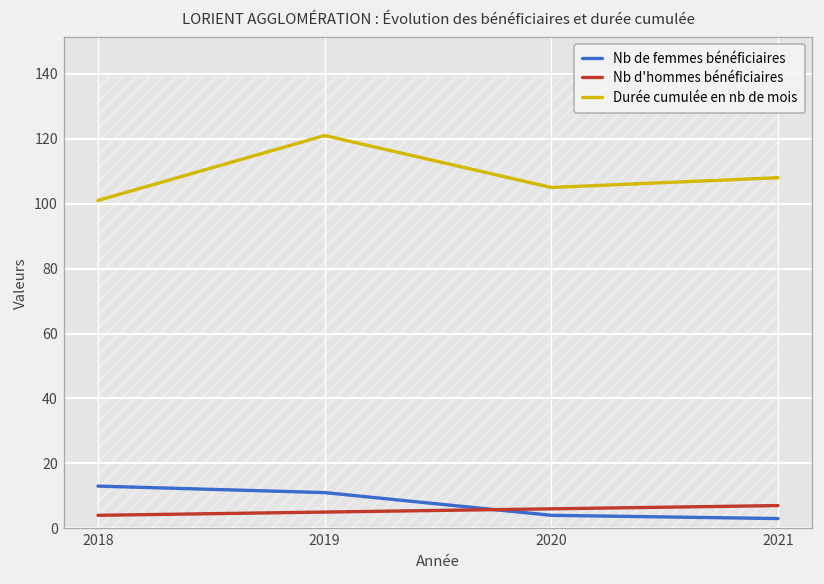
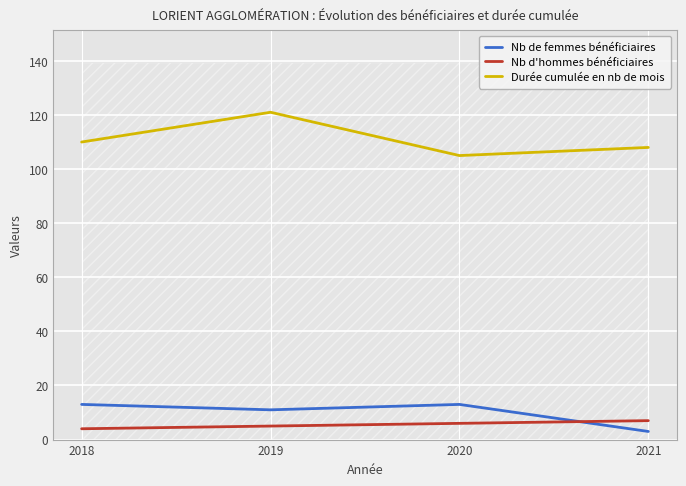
  {
    "Nb de femmes bénéficiaires": {
      "2018": 13,
      "2019": 11,
-     "2020": 4,
+     "2020": 13,
      "2021": 3
    },
    "Nb d'hommes bénéficiaires": {
      "2018": 4,
      "2019": 5,
      "2020": 6,
      "2021": 7
    },
    "Durée cumulée en nb de mois": {
-     "2018": 101,
+     "2018": 110,
      "2019": 121,
      "2020": 105,
      "2021": 108
    }
  }
